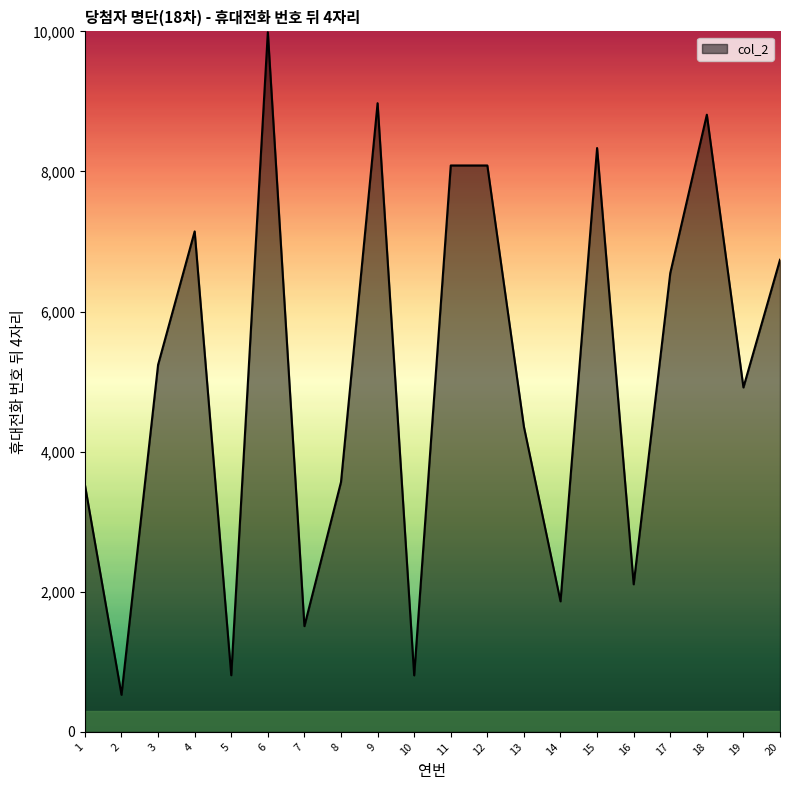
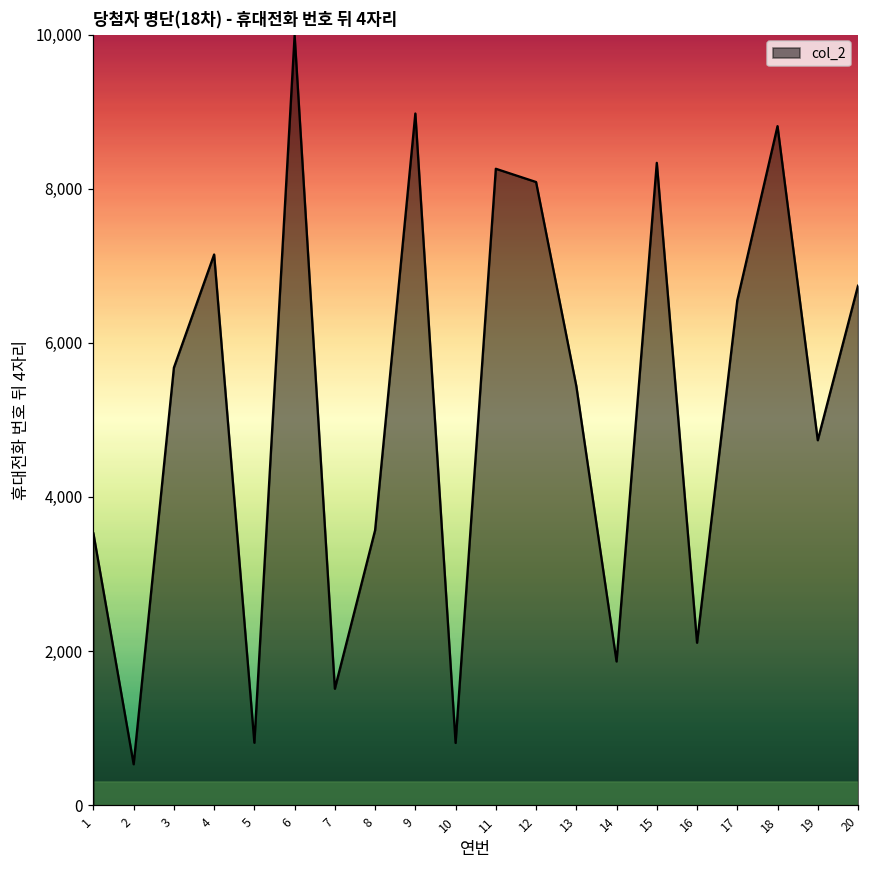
  {
    "1": "3,500",
    "2": "500",
-   "3": "5,200",
+   "3": "5,700",
    "4": "7,100",
    "5": "800",
    "6": "10,000",
    "7": "1,500",
    "8": "3,600",
    "9": "9,000",
    "10": "800",
-   "11": "8,100",
+   "11": "8,300",
    "12": "8,100",
-   "13": "4,400",
+   "13": "5,400",
    "14": "1,900",
    "15": "8,300",
    "16": "2,100",
    "17": "6,500",
    "18": "8,800",
-   "19": "4,900",
+   "19": "4,700",
    "20": "6,700"
  }
